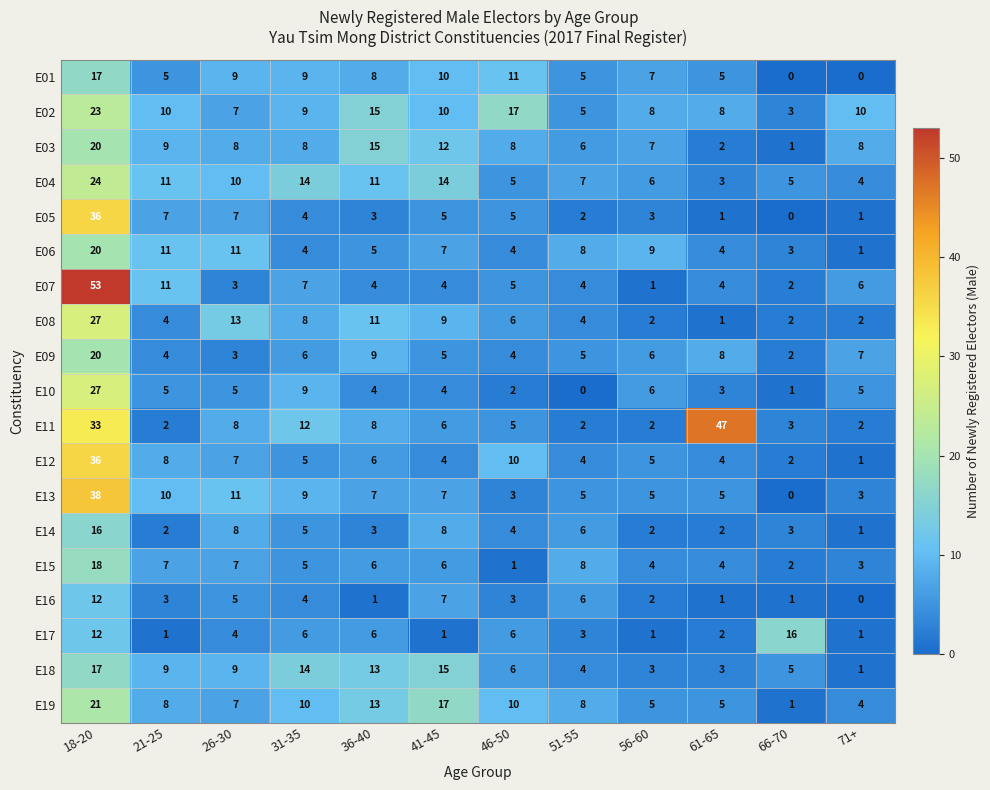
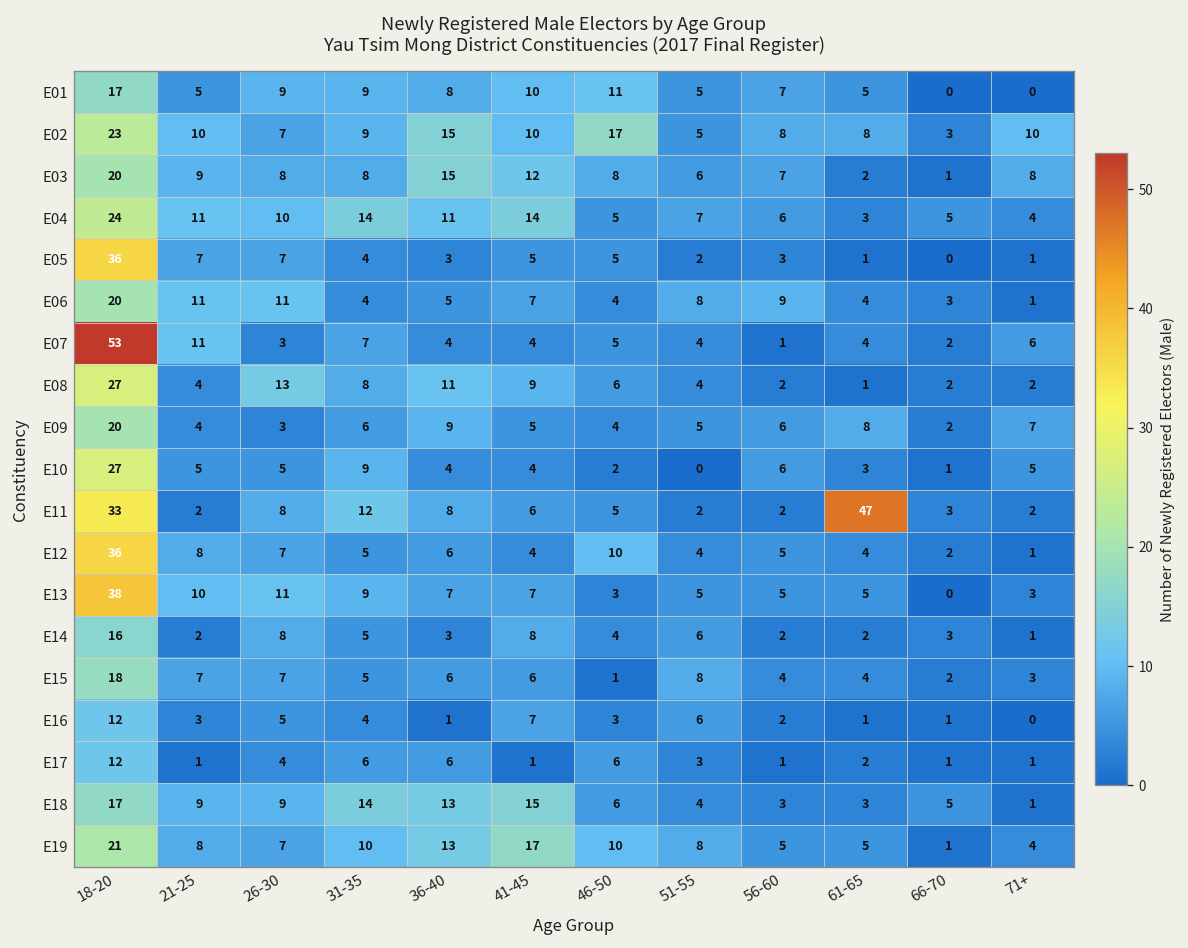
  {
    "E17": {
      "18-20": 12,
      "21-25": 1,
      "26-30": 4,
      "31-35": 6,
      "36-40": 6,
      "41-45": 1,
      "46-50": 6,
      "51-55": 3,
      "56-60": 1,
      "61-65": 2,
-     "66-70": 16,
+     "66-70": 1,
      "71+": 1
    }
  }
